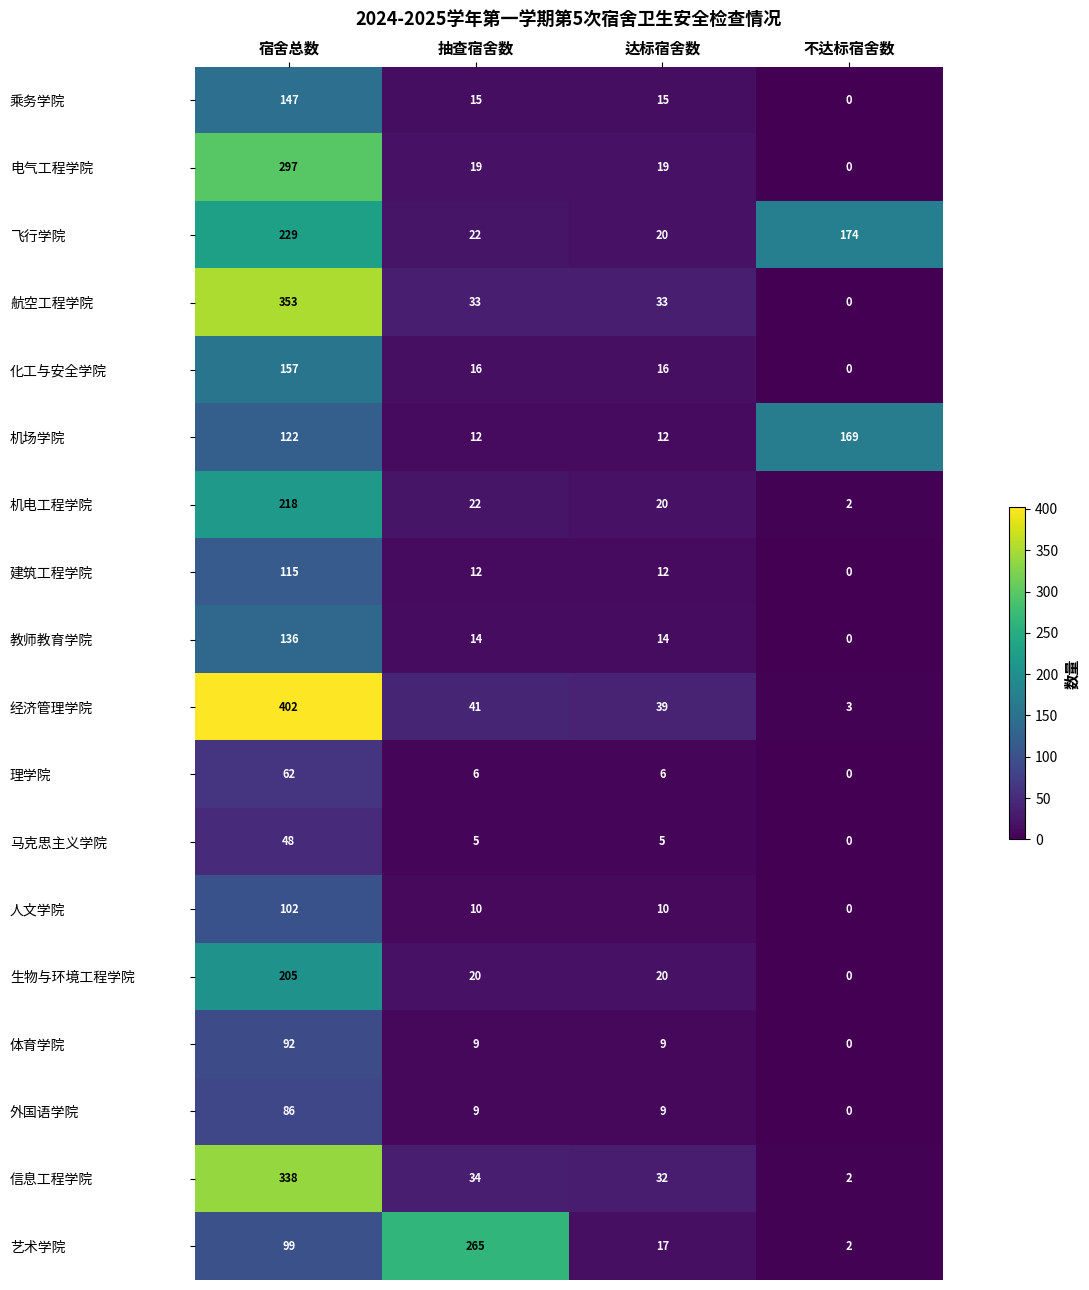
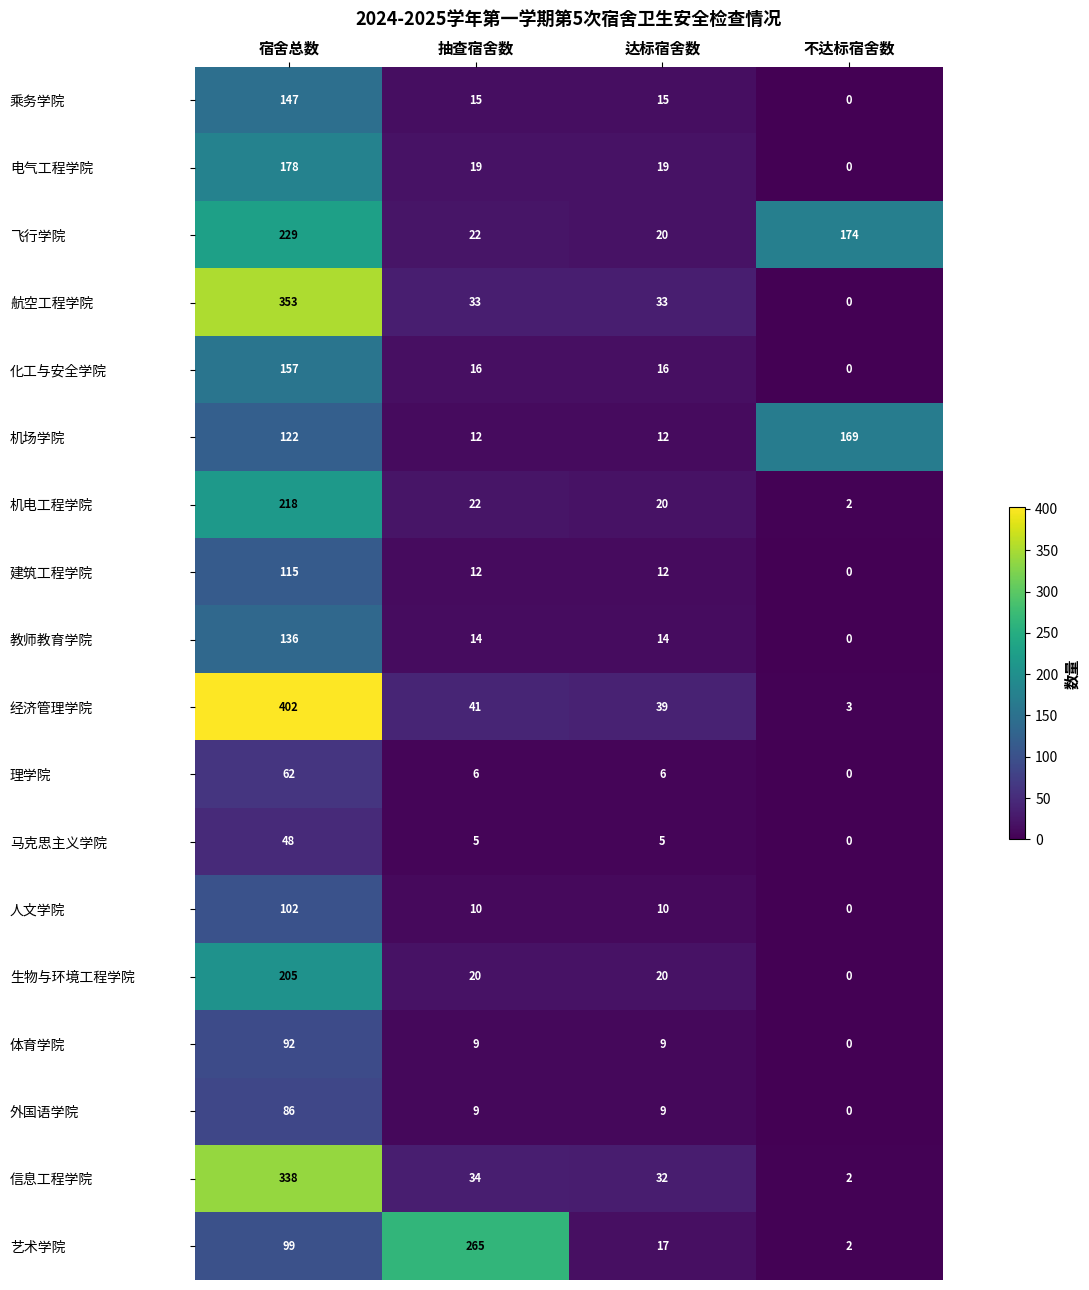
  {
    "乘务学院": {
      "宿舍总数": 147,
      "抽查宿舍数": 15,
      "达标宿舍数": 15,
      "不达标宿舍数": 0
    },
    "电气工程学院": {
-     "宿舍总数": 297,
+     "宿舍总数": 178,
      "抽查宿舍数": 19,
      "达标宿舍数": 19,
      "不达标宿舍数": 0
    },
    "飞行学院": {
      "宿舍总数": 229,
      "抽查宿舍数": 22,
      "达标宿舍数": 20,
      "不达标宿舍数": 174
    },
    "航空工程学院": {
      "宿舍总数": 353,
      "抽查宿舍数": 33,
      "达标宿舍数": 33,
      "不达标宿舍数": 0
    },
    "化工与安全学院": {
      "宿舍总数": 157,
      "抽查宿舍数": 16,
      "达标宿舍数": 16,
      "不达标宿舍数": 0
    },
    "机场学院": {
      "宿舍总数": 122,
      "抽查宿舍数": 12,
      "达标宿舍数": 12,
      "不达标宿舍数": 169
    },
    "机电工程学院": {
      "宿舍总数": 218,
      "抽查宿舍数": 22,
      "达标宿舍数": 20,
      "不达标宿舍数": 2
    },
    "建筑工程学院": {
      "宿舍总数": 115,
      "抽查宿舍数": 12,
      "达标宿舍数": 12,
      "不达标宿舍数": 0
    },
    "教师教育学院": {
      "宿舍总数": 136,
      "抽查宿舍数": 14,
      "达标宿舍数": 14,
      "不达标宿舍数": 0
    },
    "经济管理学院": {
      "宿舍总数": 402,
      "抽查宿舍数": 41,
      "达标宿舍数": 39,
      "不达标宿舍数": 3
    },
    "理学院": {
      "宿舍总数": 62,
      "抽查宿舍数": 6,
      "达标宿舍数": 6,
      "不达标宿舍数": 0
    },
    "马克思主义学院": {
      "宿舍总数": 48,
      "抽查宿舍数": 5,
      "达标宿舍数": 5,
      "不达标宿舍数": 0
    },
    "人文学院": {
      "宿舍总数": 102,
      "抽查宿舍数": 10,
      "达标宿舍数": 10,
      "不达标宿舍数": 0
    },
    "生物与环境工程学院": {
      "宿舍总数": 205,
      "抽查宿舍数": 20,
      "达标宿舍数": 20,
      "不达标宿舍数": 0
    },
    "体育学院": {
      "宿舍总数": 92,
      "抽查宿舍数": 9,
      "达标宿舍数": 9,
      "不达标宿舍数": 0
    },
    "外国语学院": {
      "宿舍总数": 86,
      "抽查宿舍数": 9,
      "达标宿舍数": 9,
      "不达标宿舍数": 0
    },
    "信息工程学院": {
      "宿舍总数": 338,
      "抽查宿舍数": 34,
      "达标宿舍数": 32,
      "不达标宿舍数": 2
    },
    "艺术学院": {
      "宿舍总数": 99,
      "抽查宿舍数": 265,
      "达标宿舍数": 17,
      "不达标宿舍数": 2
    }
  }
